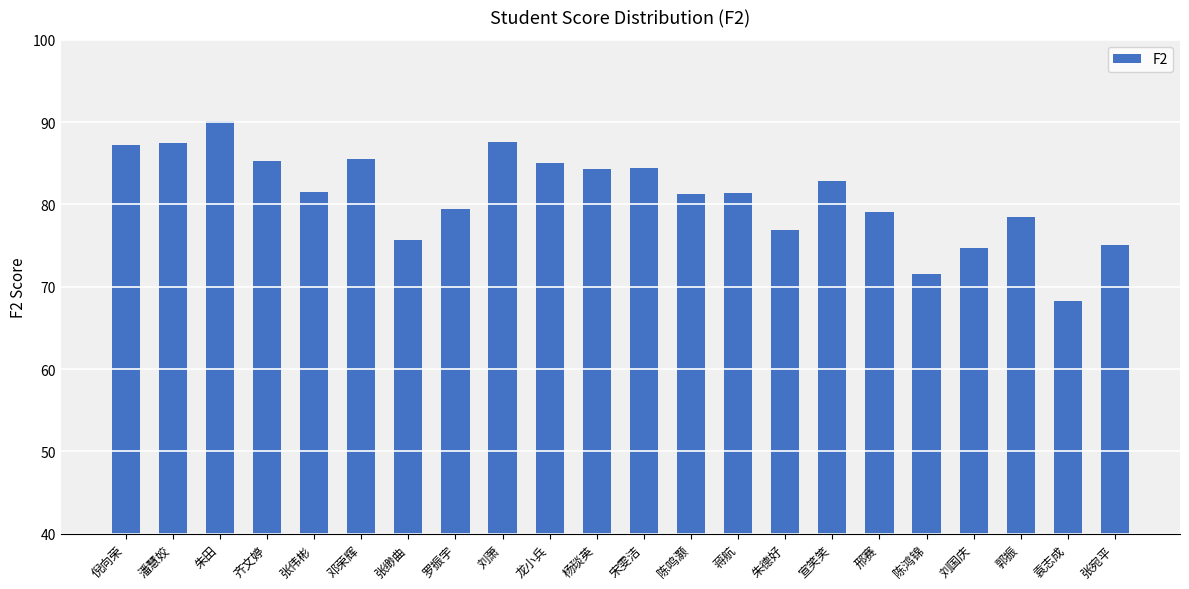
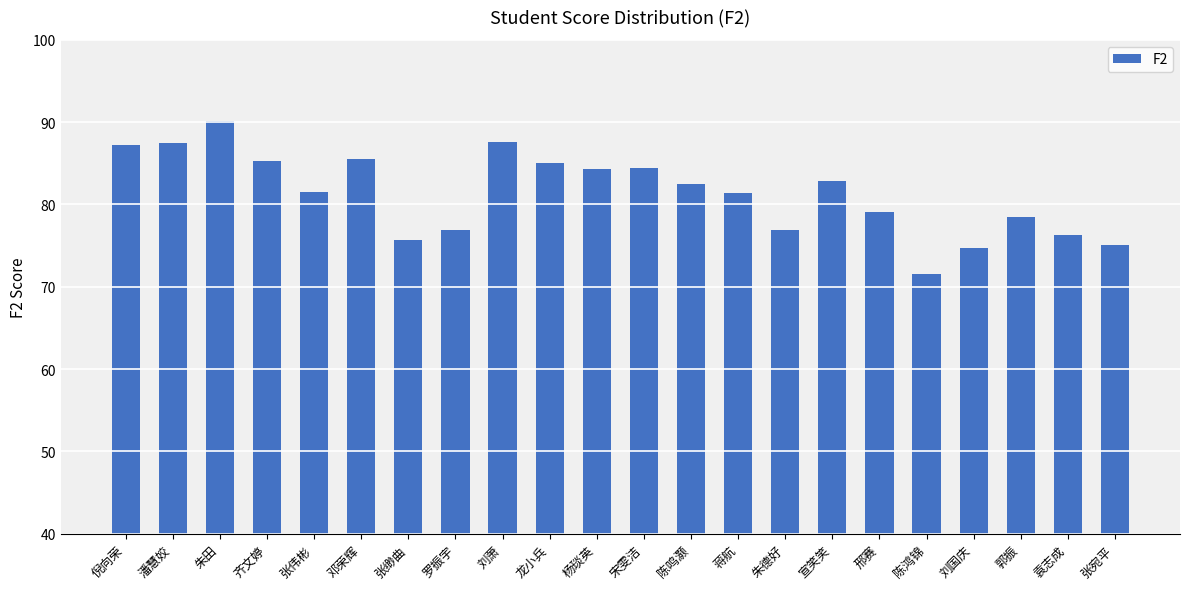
  {
    "倪向荣": 87,
    "潘慧姣": 87,
    "朱田": 90,
    "齐文婷": 85,
    "张伟彬": 82,
    "邓荣辉": 86,
    "张缈曲": 76,
-   "罗振宇": 79,
+   "罗振宇": 77,
    "刘萧": 88,
    "龙小兵": 85,
    "杨琰英": 84,
    "宋雯洁": 84,
-   "陈鸣灏": 81,
+   "陈鸣灏": 83,
    "蒋航": 81,
    "朱德好": 77,
    "宣笑笑": 83,
    "邢赛": 79,
    "陈鸿锦": 72,
    "刘国庆": 75,
    "郭振": 78,
-   "袁志成": 68,
+   "袁志成": 76,
    "张宛平": 75
  }
